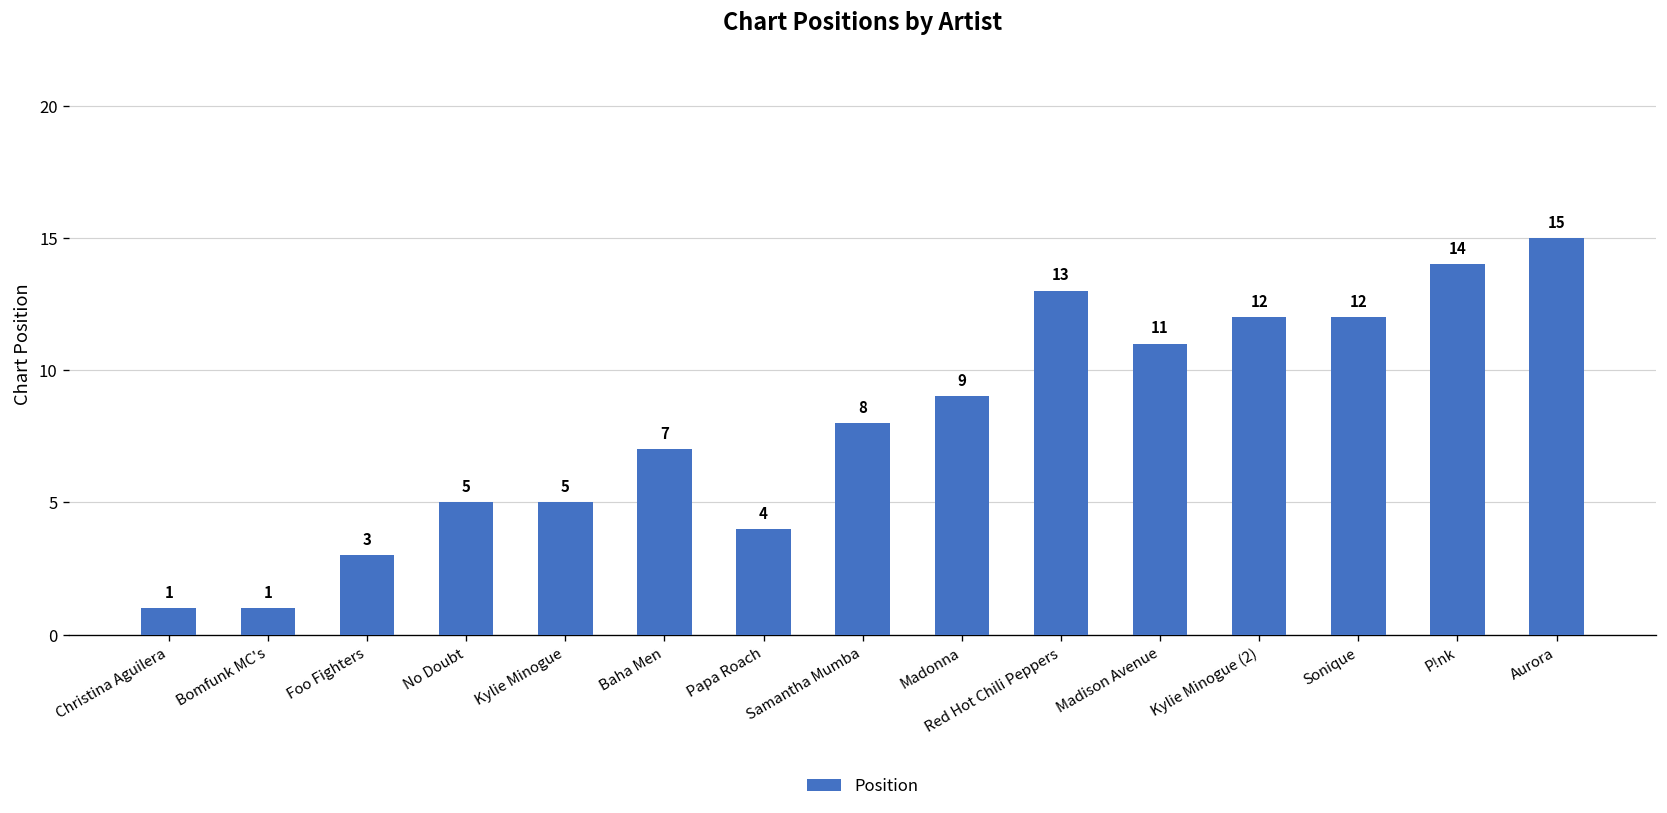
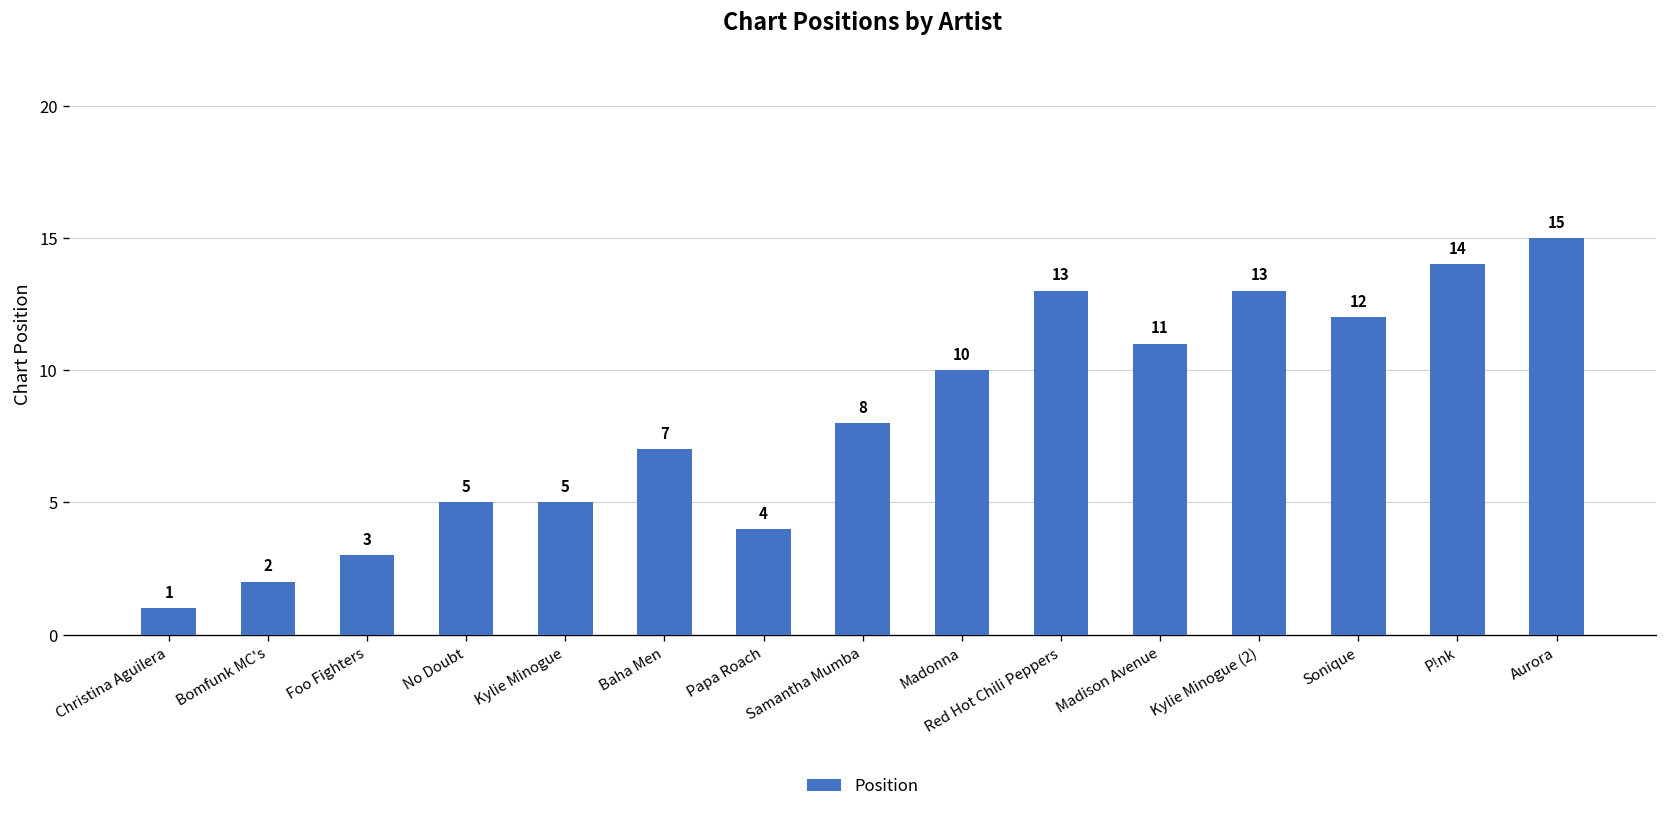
  {
    "Christina Aguilera": 1,
-   "Bomfunk MC's": 1,
+   "Bomfunk MC's": 2,
    "Foo Fighters": 3,
    "No Doubt": 5,
    "Kylie Minogue": 5,
    "Baha Men": 7,
    "Papa Roach": 4,
    "Samantha Mumba": 8,
-   "Madonna": 9,
+   "Madonna": 10,
    "Red Hot Chili Peppers": 13,
    "Madison Avenue": 11,
-   "Kylie Minogue (2)": 12,
+   "Kylie Minogue (2)": 13,
    "Sonique": 12,
    "P!nk": 14,
    "Aurora": 15
  }
